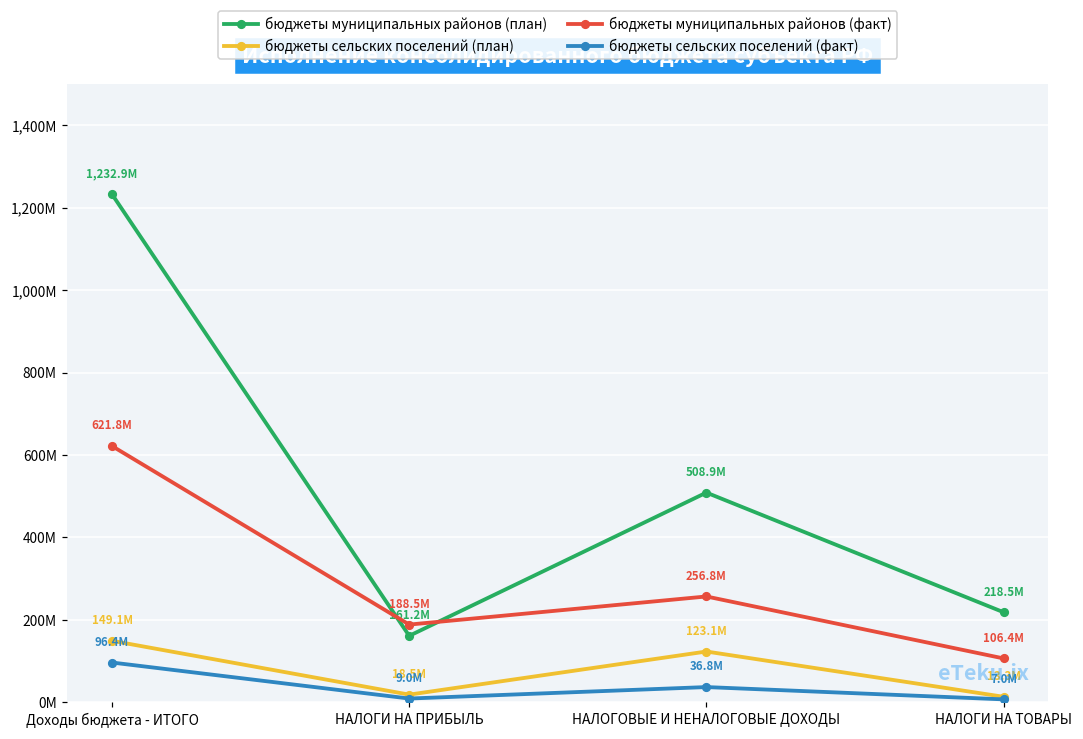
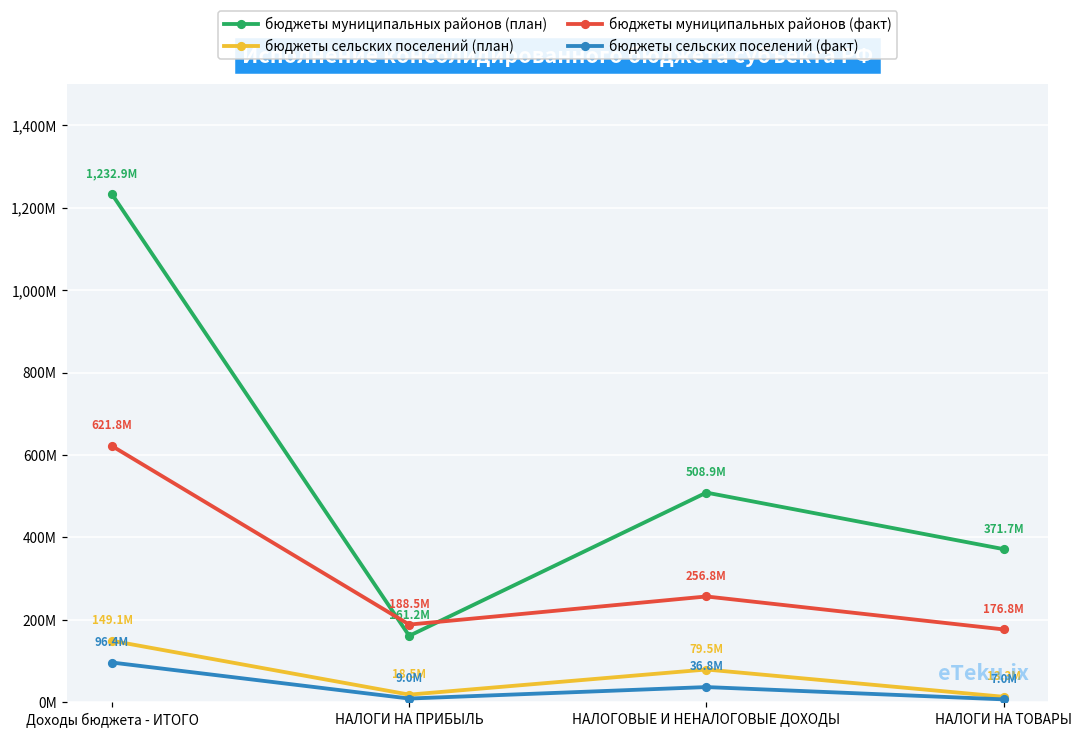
  {
    "бюджеты муниципальных районов (план)": {
      "Доходы бюджета - ИТОГО": "1,232.9M",
      "НАЛОГИ НА ПРИБЫЛЬ": "161.2M",
      "НАЛОГОВЫЕ И НЕНАЛОГОВЫЕ ДОХОДЫ": "508.9M",
-     "НАЛОГИ НА ТОВАРЫ": "218.5M"
+     "НАЛОГИ НА ТОВАРЫ": "371.7M"
    },
    "бюджеты сельских поселений (план)": {
      "Доходы бюджета - ИТОГО": "149.1M",
-     "НАЛОГОВЫЕ И НЕНАЛОГОВЫЕ ДОХОДЫ": "123.1M"
+     "НАЛОГОВЫЕ И НЕНАЛОГОВЫЕ ДОХОДЫ": "79.5M"
    },
    "бюджеты муниципальных районов (факт)": {
      "Доходы бюджета - ИТОГО": "621.8M",
      "НАЛОГИ НА ПРИБЫЛЬ": "188.5M",
      "НАЛОГОВЫЕ И НЕНАЛОГОВЫЕ ДОХОДЫ": "256.8M",
-     "НАЛОГИ НА ТОВАРЫ": "106.4M"
+     "НАЛОГИ НА ТОВАРЫ": "176.8M"
    }
  }
